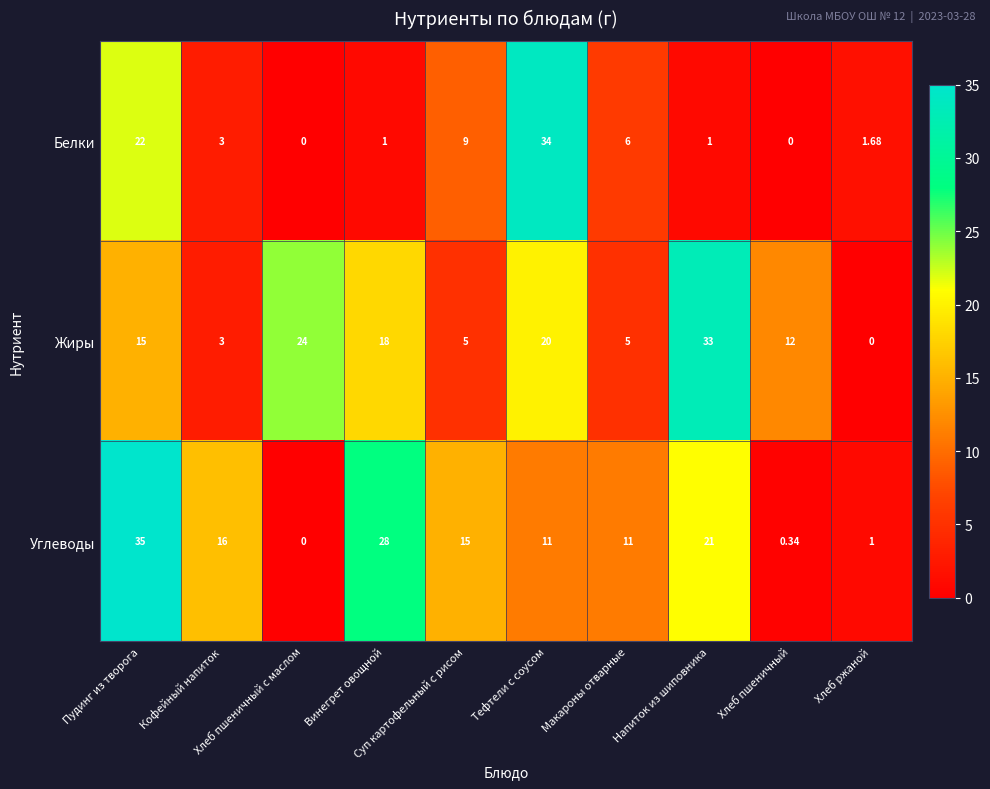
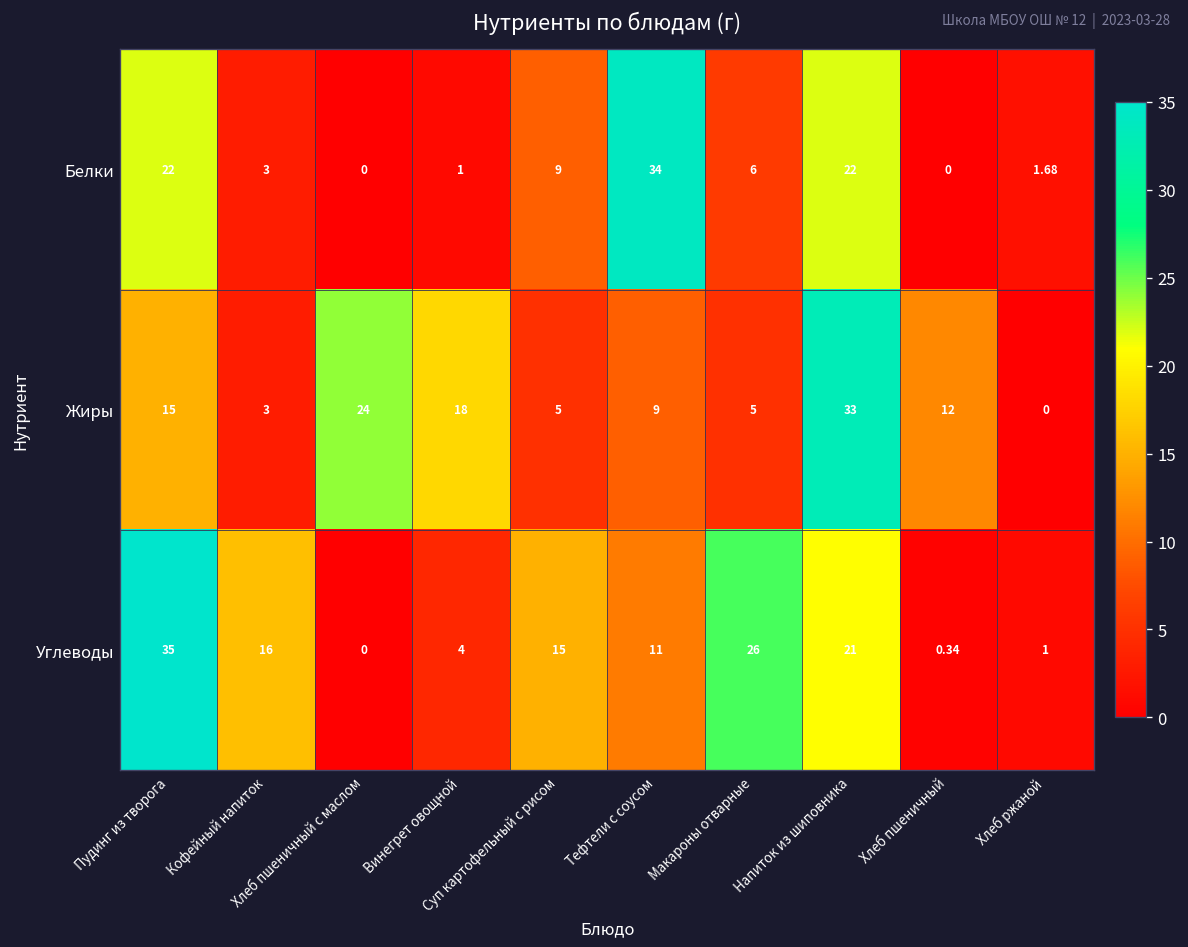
  {
    "Белки": {
      "Пудинг из творога": 22,
      "Кофейный напиток": 3,
      "Хлеб пшеничный с маслом": 0,
      "Винегрет овощной": 1,
      "Суп картофельный с рисом": 9,
      "Тефтели с соусом": 34,
      "Макароны отварные": 6,
-     "Напиток из шиповника": 1,
+     "Напиток из шиповника": 22,
      "Хлеб пшеничный": 0,
      "Хлеб ржаной": 1.68
    },
    "Жиры": {
      "Пудинг из творога": 15,
      "Кофейный напиток": 3,
      "Хлеб пшеничный с маслом": 24,
      "Винегрет овощной": 18,
      "Суп картофельный с рисом": 5,
-     "Тефтели с соусом": 20,
+     "Тефтели с соусом": 9,
      "Макароны отварные": 5,
      "Напиток из шиповника": 33,
      "Хлеб пшеничный": 12,
      "Хлеб ржаной": 0
    },
    "Углеводы": {
      "Пудинг из творога": 35,
      "Кофейный напиток": 16,
      "Хлеб пшеничный с маслом": 0,
-     "Винегрет овощной": 28,
+     "Винегрет овощной": 4,
      "Суп картофельный с рисом": 15,
      "Тефтели с соусом": 11,
-     "Макароны отварные": 11,
+     "Макароны отварные": 26,
      "Напиток из шиповника": 21,
      "Хлеб пшеничный": 0.34,
      "Хлеб ржаной": 1
    }
  }
